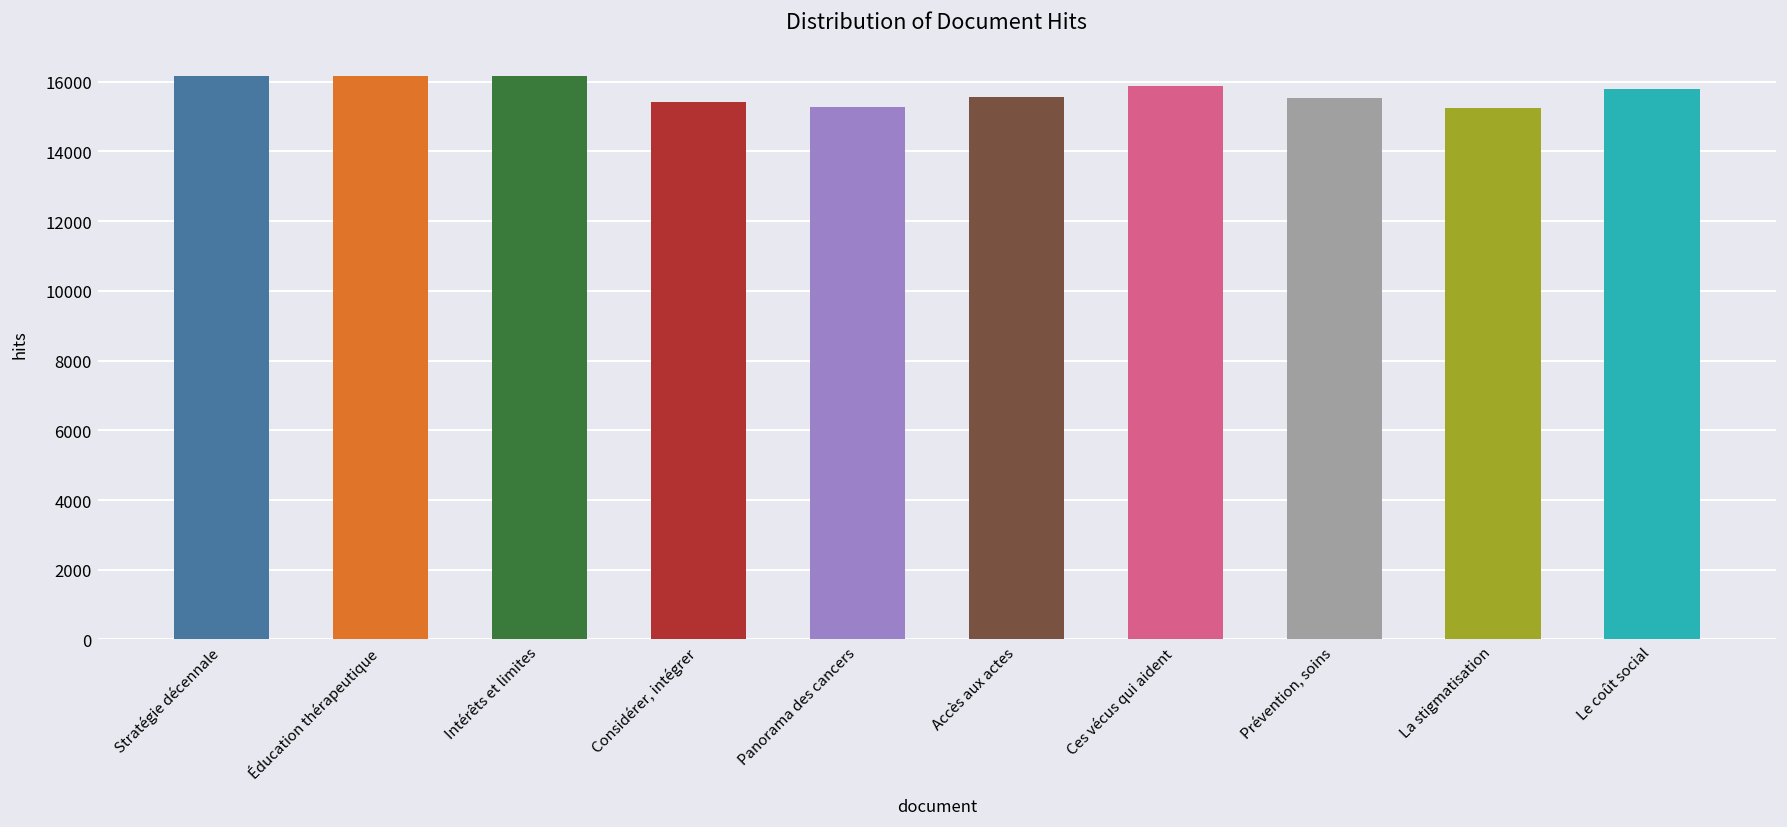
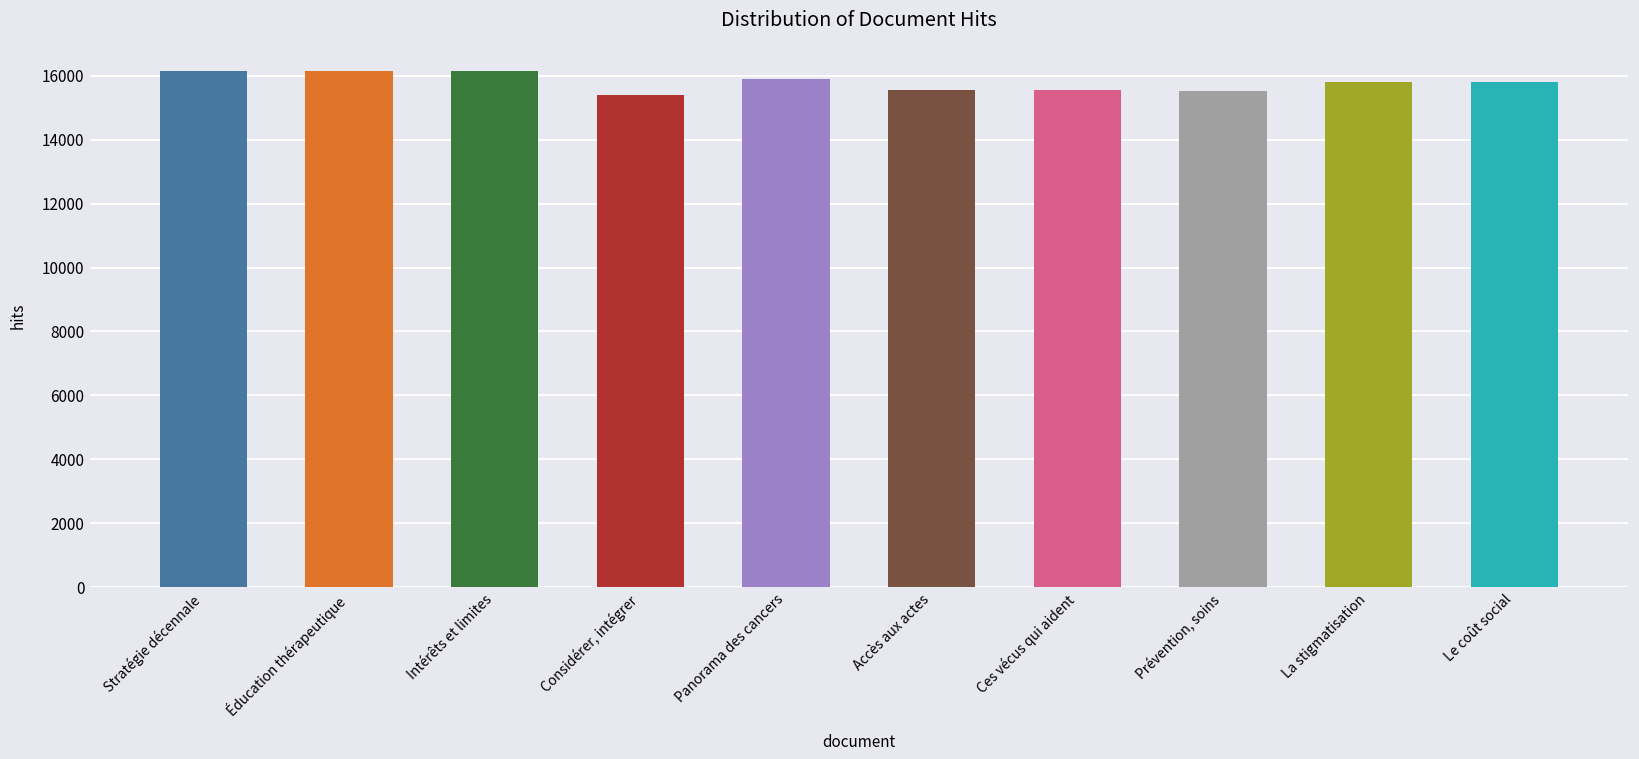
  {
    "Stratégie décennale": 16200,
    "Éducation thérapeutique": 16200,
    "Intérêts et limites": 16200,
    "Considérer, intégrer": 15400,
-   "Panorama des cancers": 15300,
+   "Panorama des cancers": 15900,
    "Accès aux actes": 15600,
-   "Ces vécus qui aident": 15900,
+   "Ces vécus qui aident": 15600,
    "Prévention, soins": 15500,
-   "La stigmatisation": 15300,
+   "La stigmatisation": 15800,
    "Le coût social": 15800
  }
